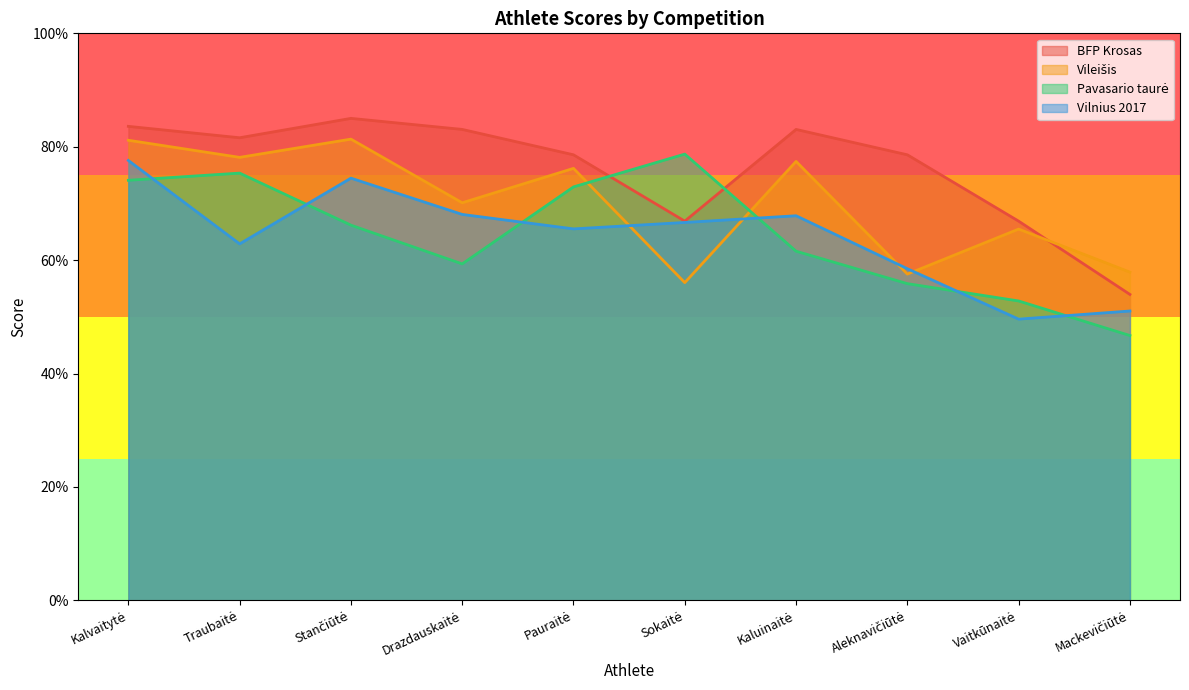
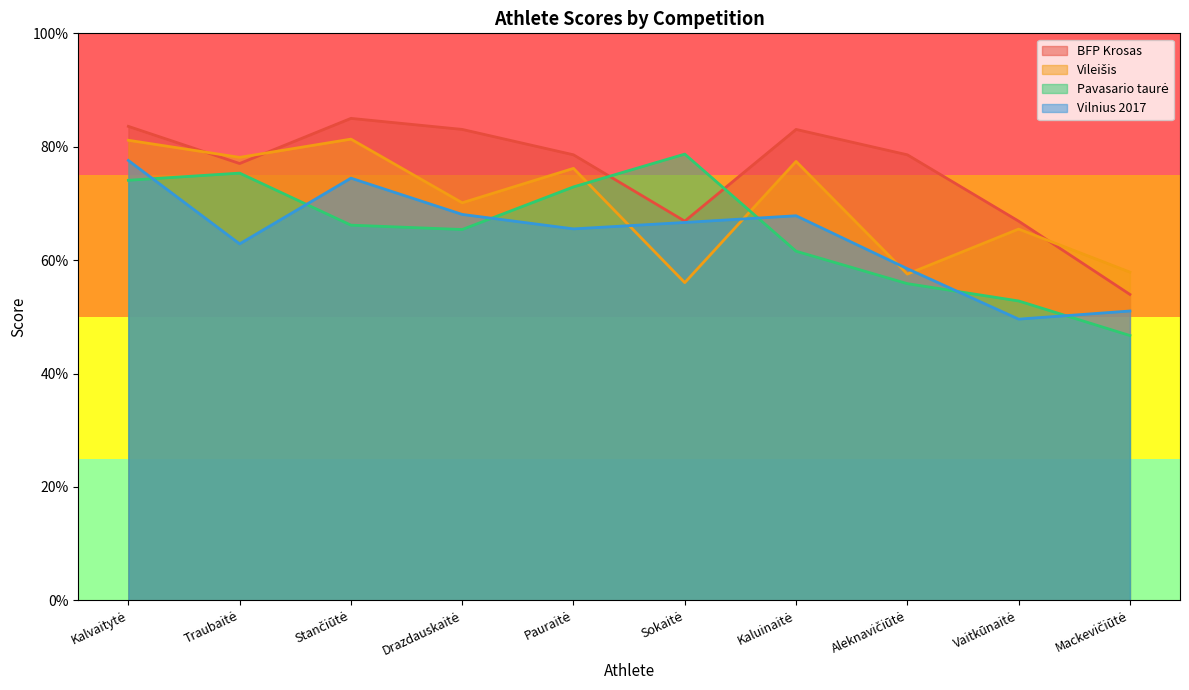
  {
    "BFP Krosas": {
      "Kalvaitytė": "84%",
-     "Traubaitė": "82%",
+     "Traubaitė": "77%",
      "Stančiūtė": "85%",
      "Drazdauskaitė": "83%",
      "Pauraitė": "79%",
      "Kaluinaitė": "83%",
      "Aleknavičiūtė": "79%",
      "Vaitkūnaitė": "67%",
      "Mackevičiūtė": "54%"
    },
    "Vileišis": {
      "Kalvaitytė": "81%",
      "Traubaitė": "78%",
      "Stančiūtė": "81%",
      "Drazdauskaitė": "70%",
      "Pauraitė": "76%",
      "Sokaitė": "56%",
      "Kaluinaitė": "77%",
      "Aleknavičiūtė": "58%",
      "Vaitkūnaitė": "65%",
      "Mackevičiūtė": "58%"
    },
    "Pavasario taurė": {
      "Kalvaitytė": "74%",
      "Traubaitė": "75%",
      "Stančiūtė": "66%",
-     "Drazdauskaitė": "59%",
+     "Drazdauskaitė": "65%",
      "Pauraitė": "73%",
      "Sokaitė": "79%",
      "Kaluinaitė": "62%",
      "Aleknavičiūtė": "56%",
      "Vaitkūnaitė": "53%",
      "Mackevičiūtė": "47%"
    },
    "Vilnius 2017": {
      "Kalvaitytė": "78%",
      "Traubaitė": "63%",
      "Stančiūtė": "74%",
      "Drazdauskaitė": "68%",
      "Pauraitė": "66%",
      "Kaluinaitė": "68%",
      "Aleknavičiūtė": "58%",
      "Vaitkūnaitė": "50%",
      "Mackevičiūtė": "51%"
    }
  }
